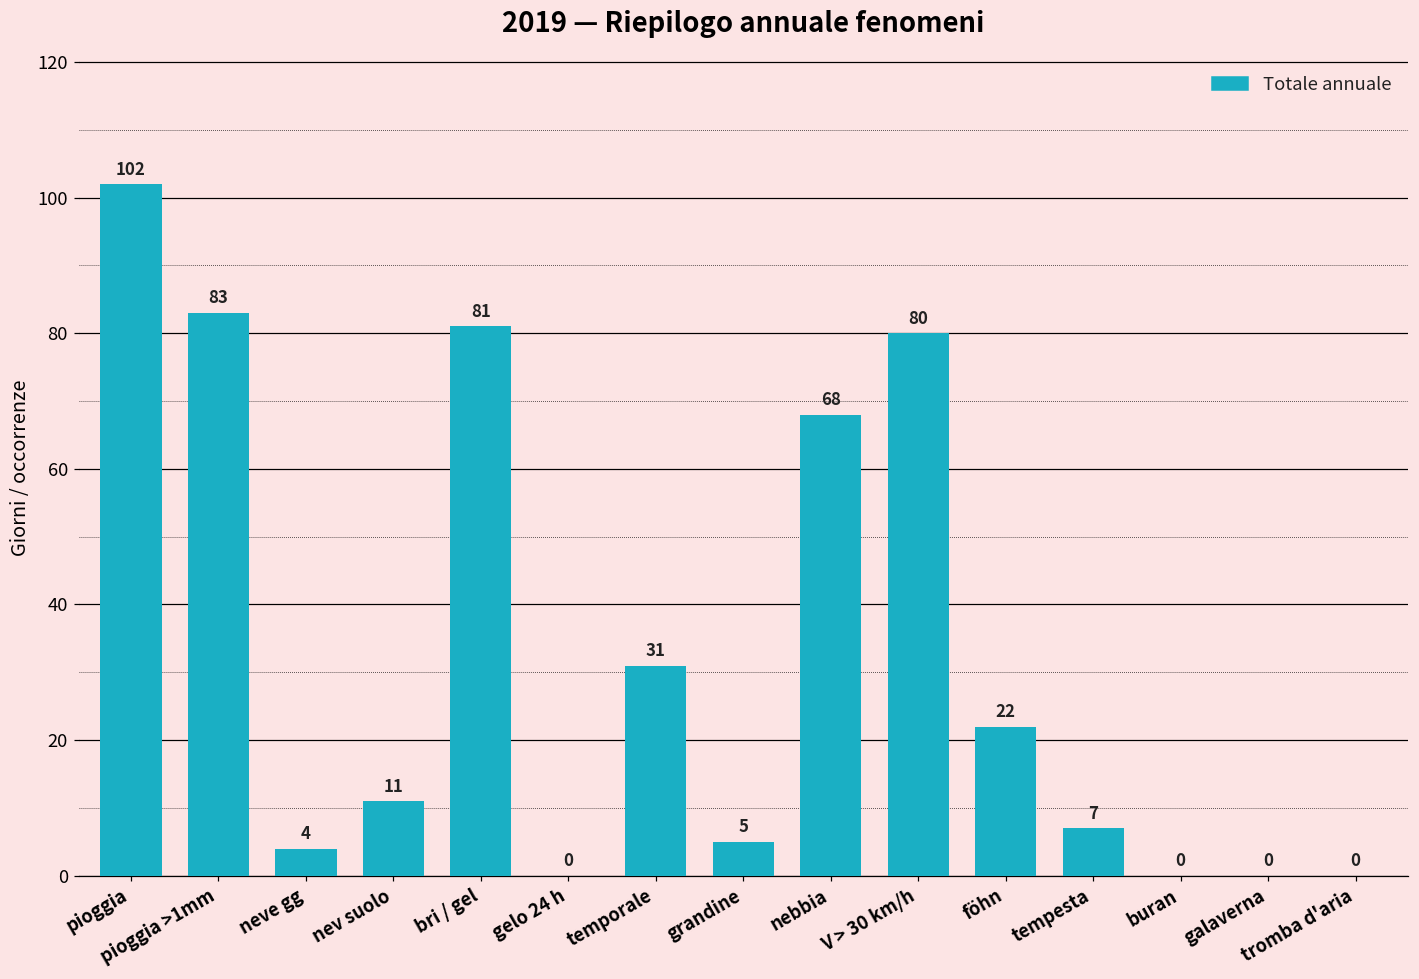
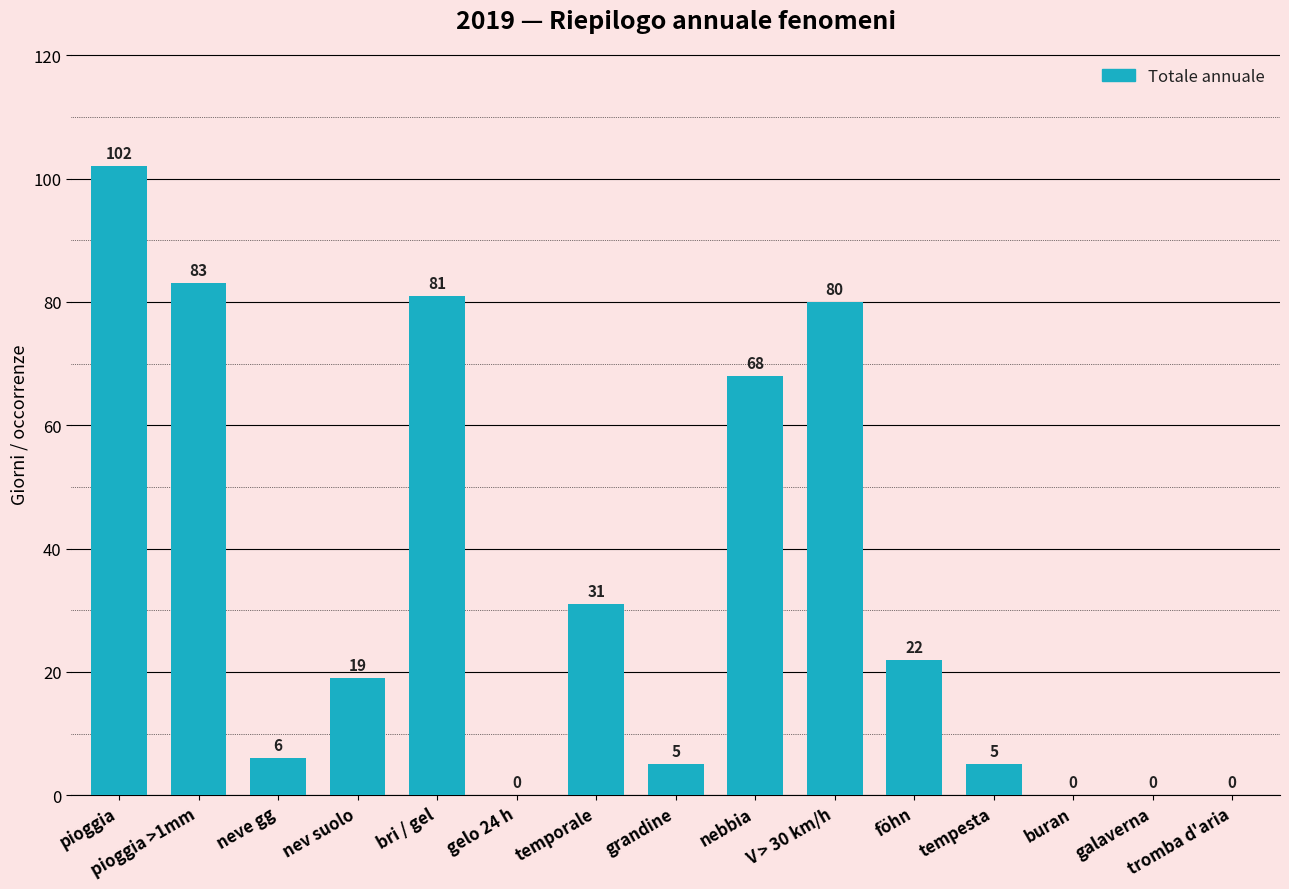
  {
    "pioggia": 102,
    "pioggia >1mm": 83,
-   "neve gg": 4,
-   "nev suolo": 11,
+   "neve gg": 6,
+   "nev suolo": 19,
    "bri / gel": 81,
    "gelo 24 h": 0,
    "temporale": 31,
    "grandine": 5,
    "nebbia": 68,
    "V > 30 km/h": 80,
    "föhn": 22,
-   "tempesta": 7,
+   "tempesta": 5,
    "buran": 0,
    "galaverna": 0,
    "tromba d'aria": 0
  }
